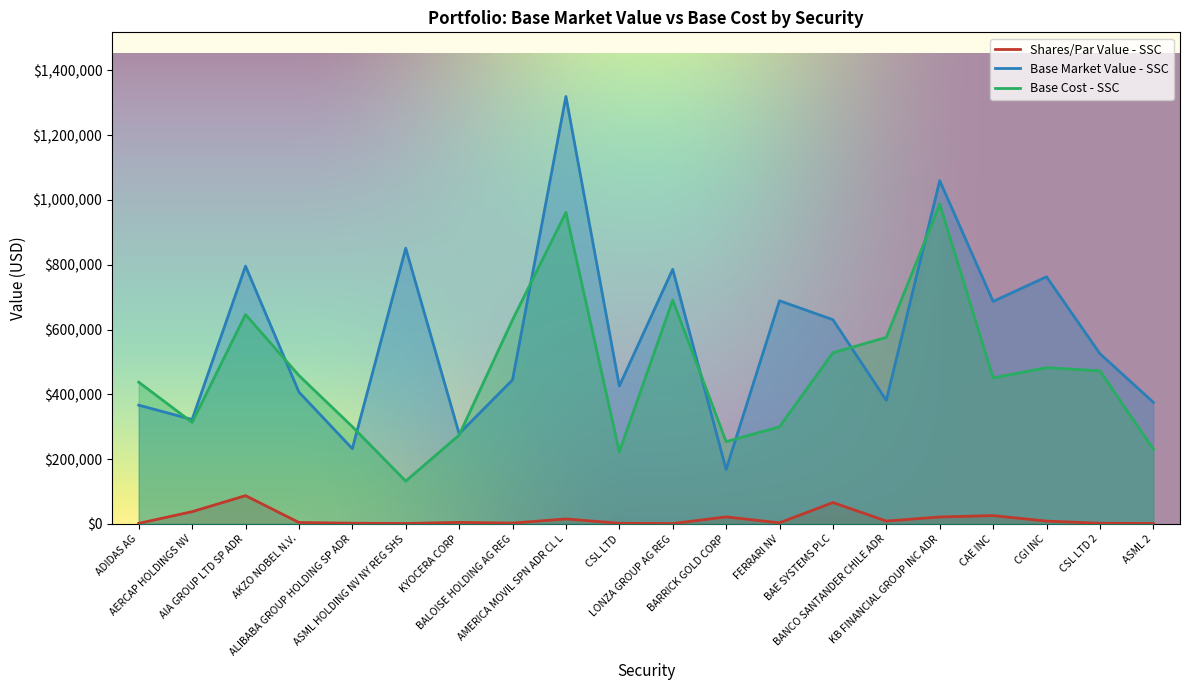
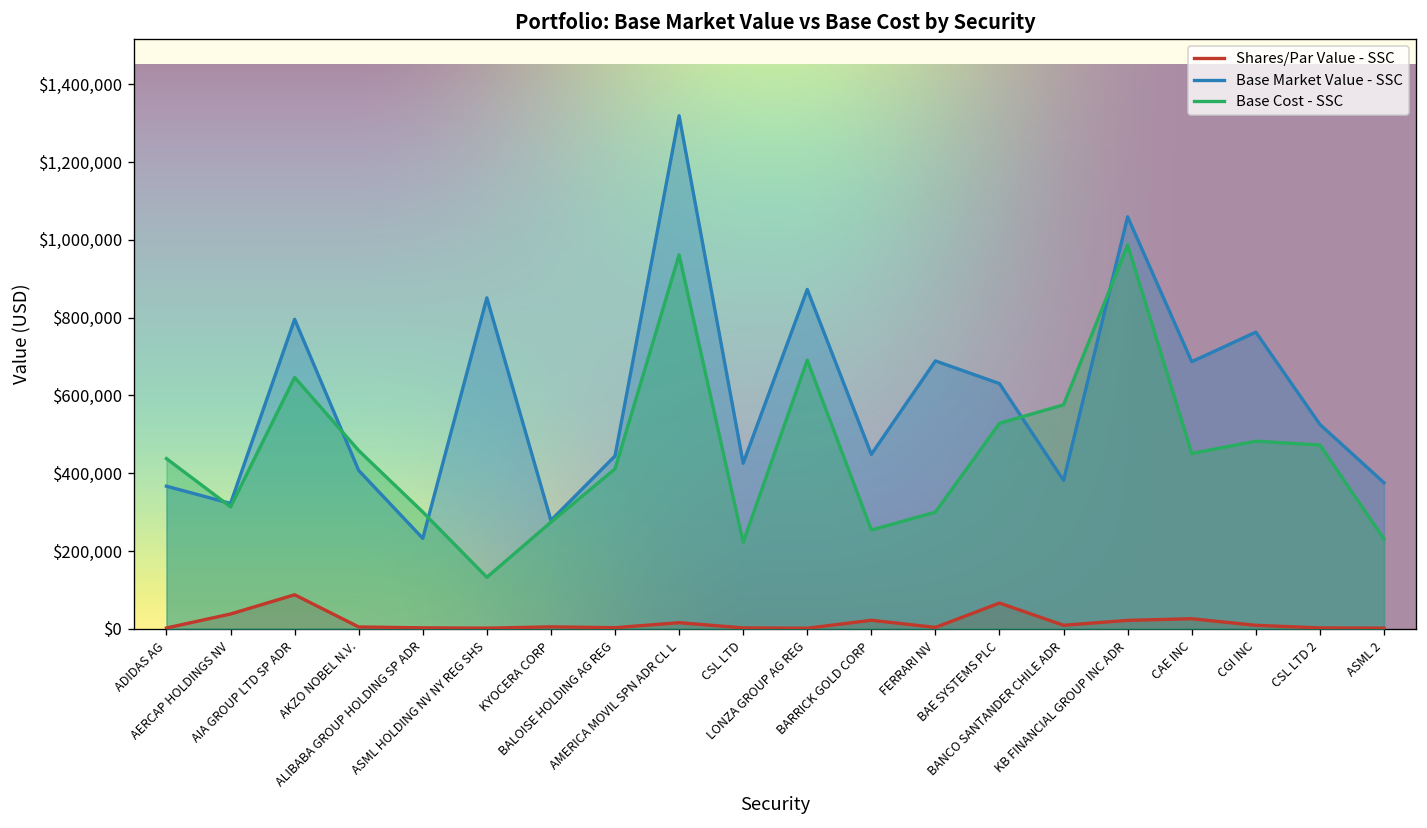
  {
    "Shares/Par Value - SSC": {
      "ADIDAS AG": "$0",
      "AERCAP HOLDINGS NV": "$40,000",
      "AIA GROUP LTD SP ADR": "$90,000",
      "AKZO NOBEL N.V.": "$0",
      "ALIBABA GROUP HOLDING SP ADR": "$0",
      "ASML HOLDING NV NY REG SHS": "$0",
      "KYOCERA CORP": "$0",
      "BALOISE HOLDING AG REG": "$0",
      "AMERICA MOVIL SPN ADR CL L": "$20,000",
      "CSL LTD": "$0",
      "LONZA GROUP AG REG": "$0",
      "BARRICK GOLD CORP": "$20,000",
      "FERRARI NV": "$0",
      "BAE SYSTEMS PLC": "$70,000",
      "BANCO SANTANDER CHILE ADR": "$10,000",
      "KB FINANCIAL GROUP INC ADR": "$20,000",
      "CAE INC": "$30,000",
      "CGI INC": "$10,000",
      "CSL LTD 2": "$0",
      "ASML 2": "$0"
    },
    "Base Market Value - SSC": {
      "ADIDAS AG": "$370,000",
      "AERCAP HOLDINGS NV": "$320,000",
      "AIA GROUP LTD SP ADR": "$800,000",
      "AKZO NOBEL N.V.": "$410,000",
      "ALIBABA GROUP HOLDING SP ADR": "$230,000",
      "ASML HOLDING NV NY REG SHS": "$850,000",
      "BALOISE HOLDING AG REG": "$440,000",
      "AMERICA MOVIL SPN ADR CL L": "$1,320,000",
      "CSL LTD": "$430,000",
-     "LONZA GROUP AG REG": "$790,000",
-     "BARRICK GOLD CORP": "$170,000",
+     "LONZA GROUP AG REG": "$870,000",
+     "BARRICK GOLD CORP": "$450,000",
      "FERRARI NV": "$690,000",
      "BAE SYSTEMS PLC": "$630,000",
      "BANCO SANTANDER CHILE ADR": "$380,000",
      "KB FINANCIAL GROUP INC ADR": "$1,060,000",
      "CAE INC": "$690,000",
      "CGI INC": "$760,000",
      "CSL LTD 2": "$530,000",
      "ASML 2": "$380,000"
    },
    "Base Cost - SSC": {
      "ADIDAS AG": "$440,000",
      "AERCAP HOLDINGS NV": "$310,000",
      "AIA GROUP LTD SP ADR": "$650,000",
      "AKZO NOBEL N.V.": "$460,000",
      "ALIBABA GROUP HOLDING SP ADR": "$300,000",
      "ASML HOLDING NV NY REG SHS": "$130,000",
-     "BALOISE HOLDING AG REG": "$630,000",
+     "BALOISE HOLDING AG REG": "$410,000",
      "AMERICA MOVIL SPN ADR CL L": "$960,000",
      "CSL LTD": "$220,000",
      "LONZA GROUP AG REG": "$690,000",
      "BARRICK GOLD CORP": "$250,000",
      "FERRARI NV": "$300,000",
      "BAE SYSTEMS PLC": "$530,000",
      "BANCO SANTANDER CHILE ADR": "$580,000",
      "KB FINANCIAL GROUP INC ADR": "$990,000",
      "CAE INC": "$450,000",
      "CGI INC": "$480,000",
      "CSL LTD 2": "$470,000",
      "ASML 2": "$230,000"
    }
  }
